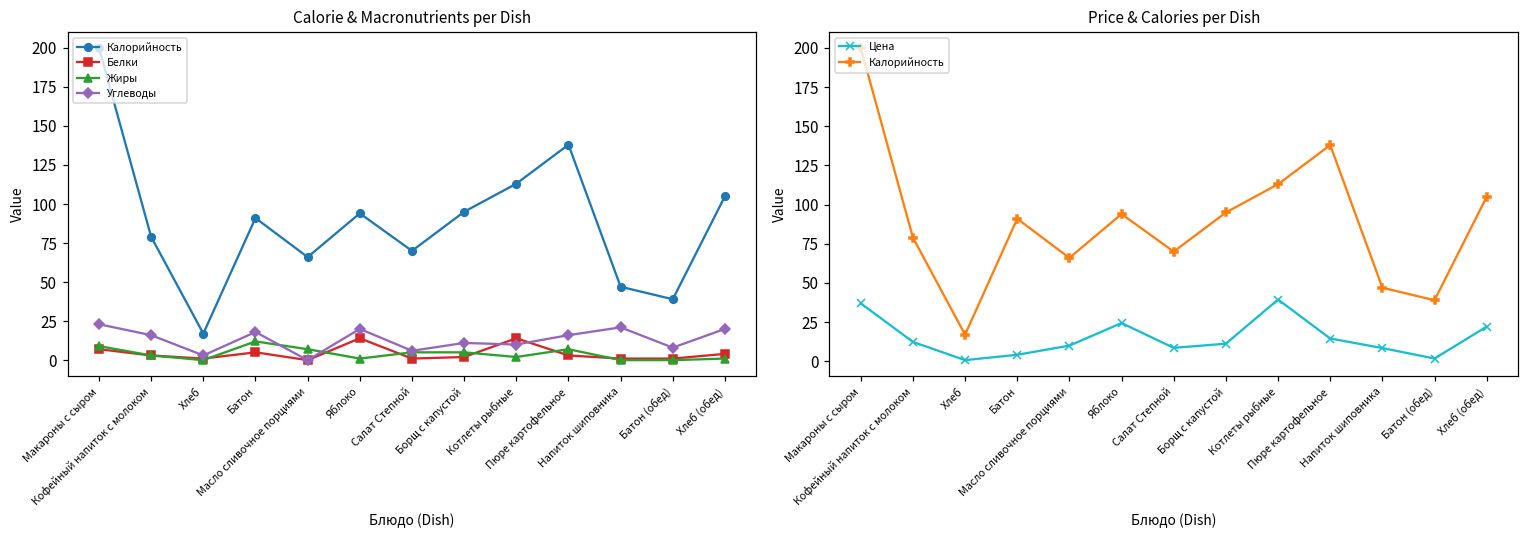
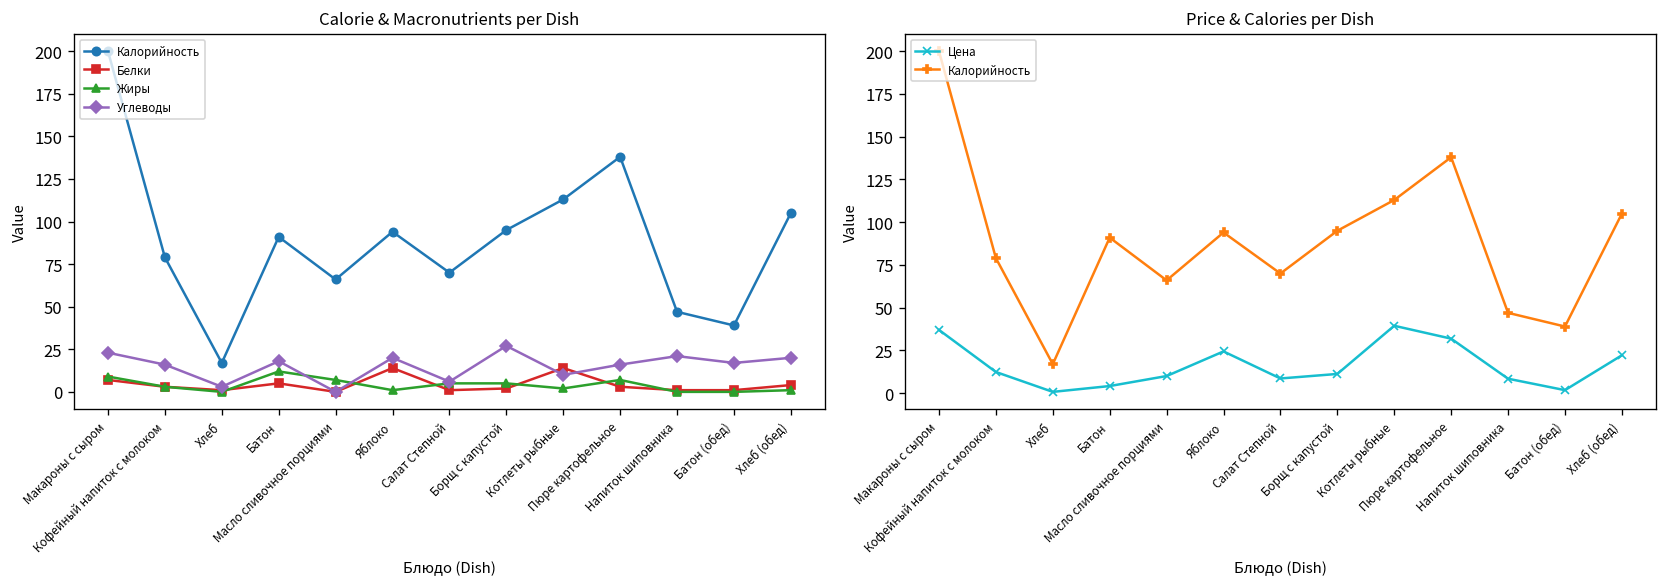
  {
    "Calorie & Macronutrients per Dish": {
      "Белки": {
        "Макароны с сыром": 7,
        "Батон": 5,
        "Яблоко": 14,
        "Салат Степной": 1,
        "Борщ с капустой": 2,
        "Котлеты рыбные": 14,
        "Пюре картофельное": 3,
        "Хлеб (обед)": 4
      },
      "Жиры": {
        "Макароны с сыром": 9,
        "Батон": 12,
        "Масло сливочное порциями": 7,
        "Яблоко": 1,
        "Борщ с капустой": 5,
        "Котлеты рыбные": 2,
        "Пюре картофельное": 7,
        "Хлеб (обед)": 1
      },
      "Углеводы": {
        "Макароны с сыром": 23,
        "Кофейный напиток с молоком": 16,
        "Хлеб": 3,
        "Батон": 18,
        "Яблоко": 20,
-       "Борщ с капустой": 11,
+       "Борщ с капустой": 27,
        "Котлеты рыбные": 10,
        "Пюре картофельное": 16,
        "Напиток шиповника": 21,
-       "Батон (обед)": 8,
+       "Батон (обед)": 17,
        "Хлеб (обед)": 20
      }
    },
    "Price & Calories per Dish": {
      "Цена": {
        "Макароны с сыром": 37,
        "Кофейный напиток с молоком": 12,
        "Хлеб": 1,
        "Батон": 4,
        "Масло сливочное порциями": 10,
        "Яблоко": 24,
        "Салат Степной": 9,
        "Борщ с капустой": 11,
        "Котлеты рыбные": 39,
-       "Пюре картофельное": 15,
+       "Пюре картофельное": 32,
        "Напиток шиповника": 8,
        "Батон (обед)": 2,
        "Хлеб (обед)": 22
      },
      "Калорийность": {
        "Кофейный напиток с молоком": 79,
        "Хлеб": 17,
        "Батон": 91,
        "Масло сливочное порциями": 66,
        "Яблоко": 94,
        "Салат Степной": 70,
        "Борщ с капустой": 95,
        "Котлеты рыбные": 113,
        "Пюре картофельное": 138,
        "Напиток шиповника": 47,
        "Батон (обед)": 39,
        "Хлеб (обед)": 105
      }
    }
  }
